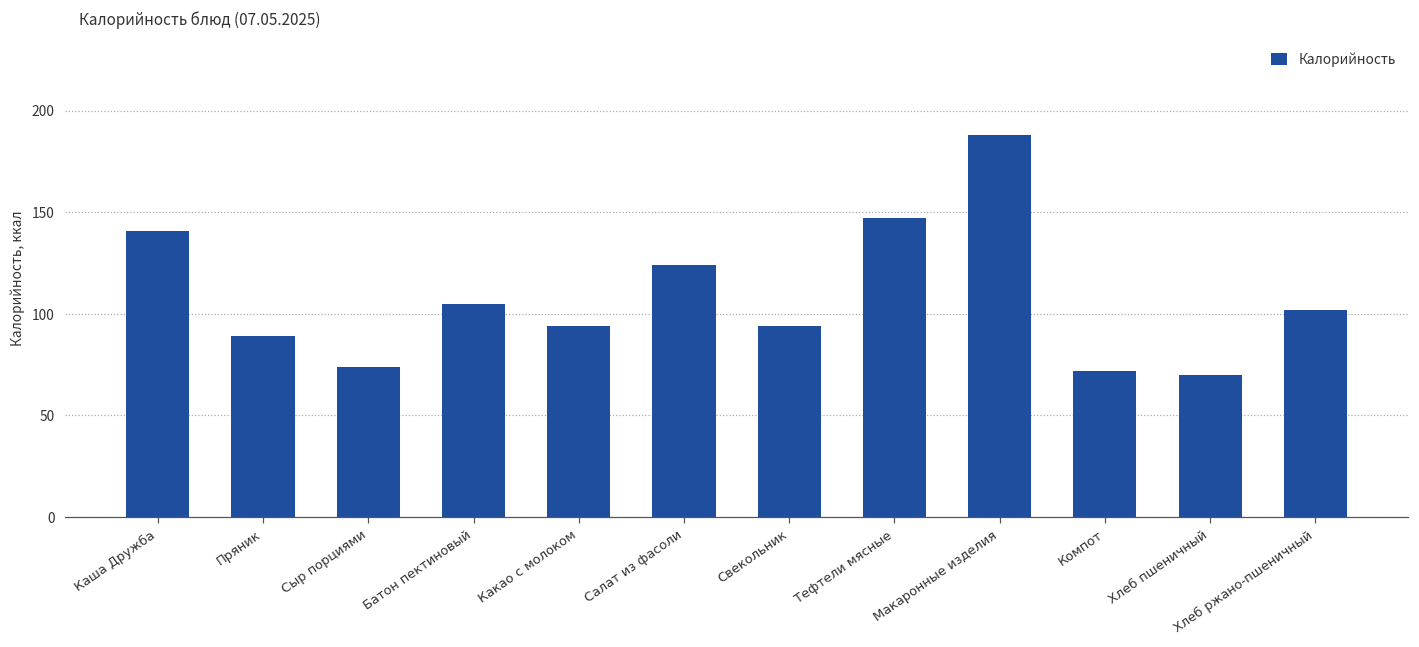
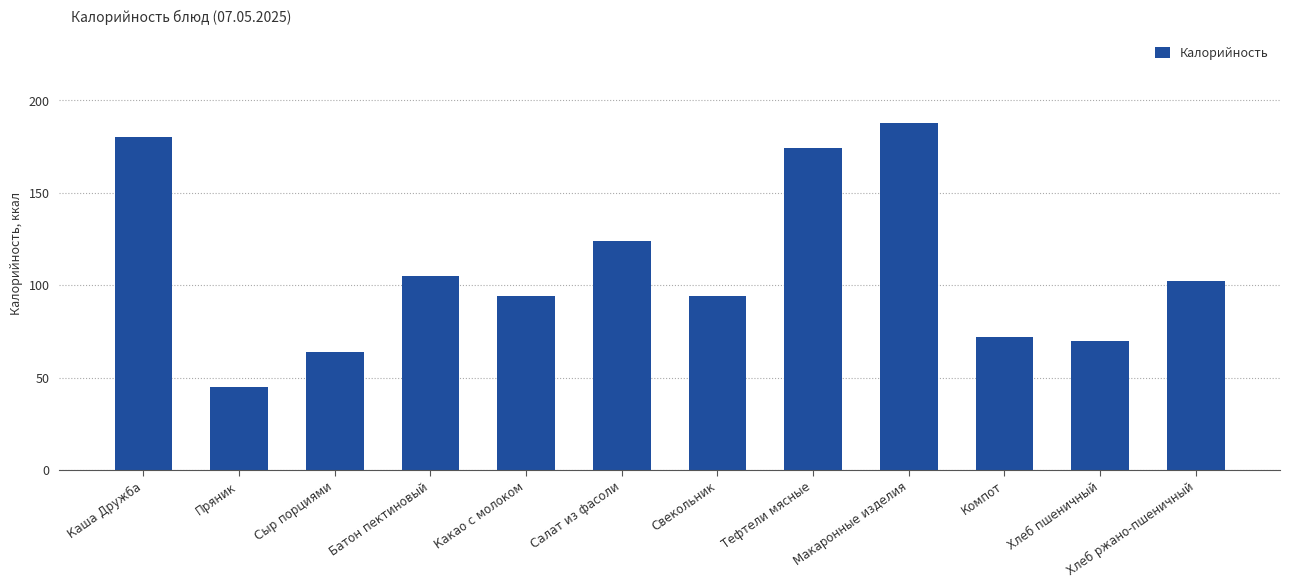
  {
-   "Каша Дружба": 141,
-   "Пряник": 89,
-   "Сыр порциями": 74,
+   "Каша Дружба": 180,
+   "Пряник": 45,
+   "Сыр порциями": 64,
    "Батон пектиновый": 105,
    "Какао с молоком": 94,
    "Салат из фасоли": 124,
    "Свекольник": 94,
-   "Тефтели мясные": 147,
+   "Тефтели мясные": 174,
    "Макаронные изделия": 188,
    "Компот": 72,
    "Хлеб пшеничный": 70,
    "Хлеб ржано-пшеничный": 102
  }
